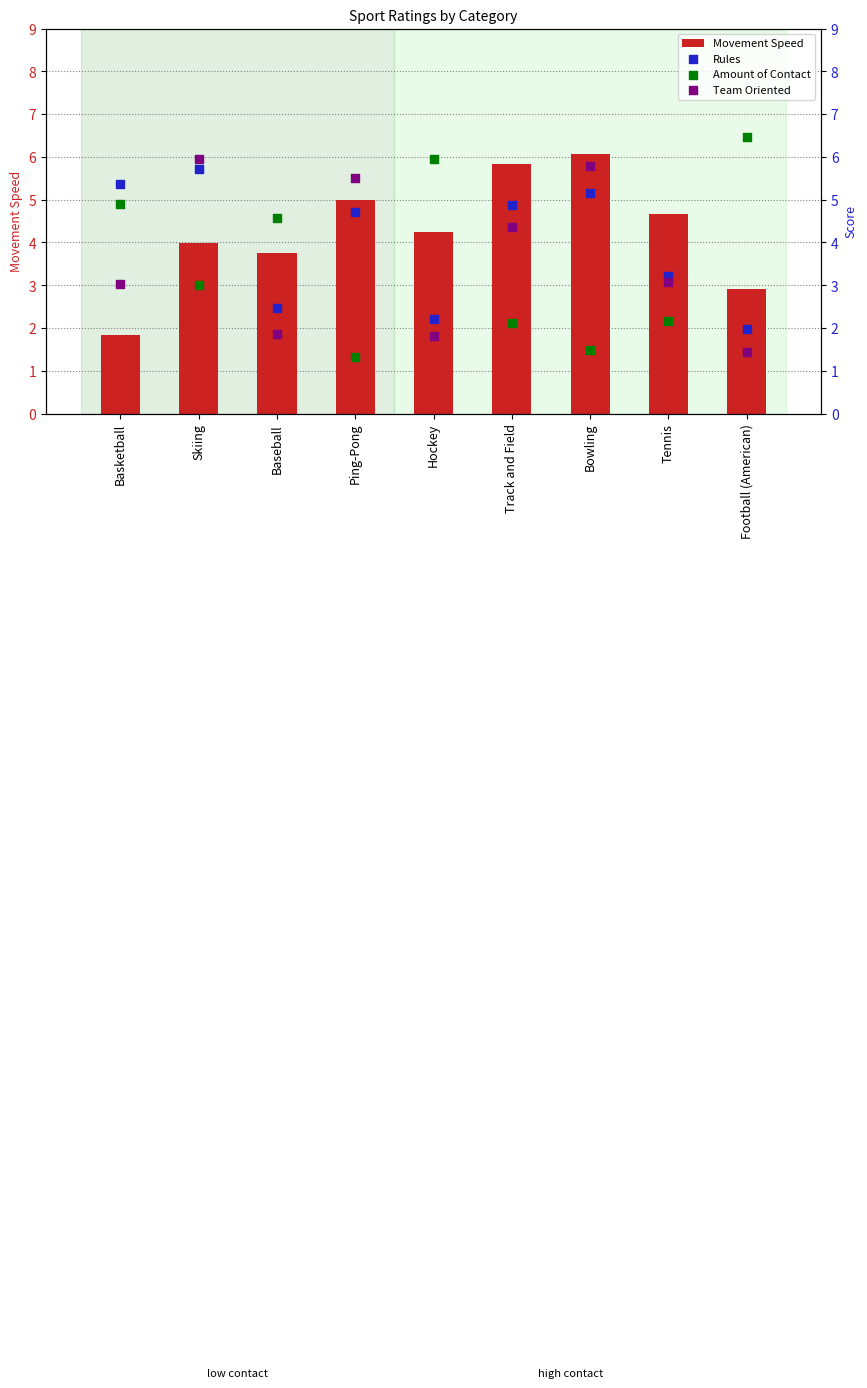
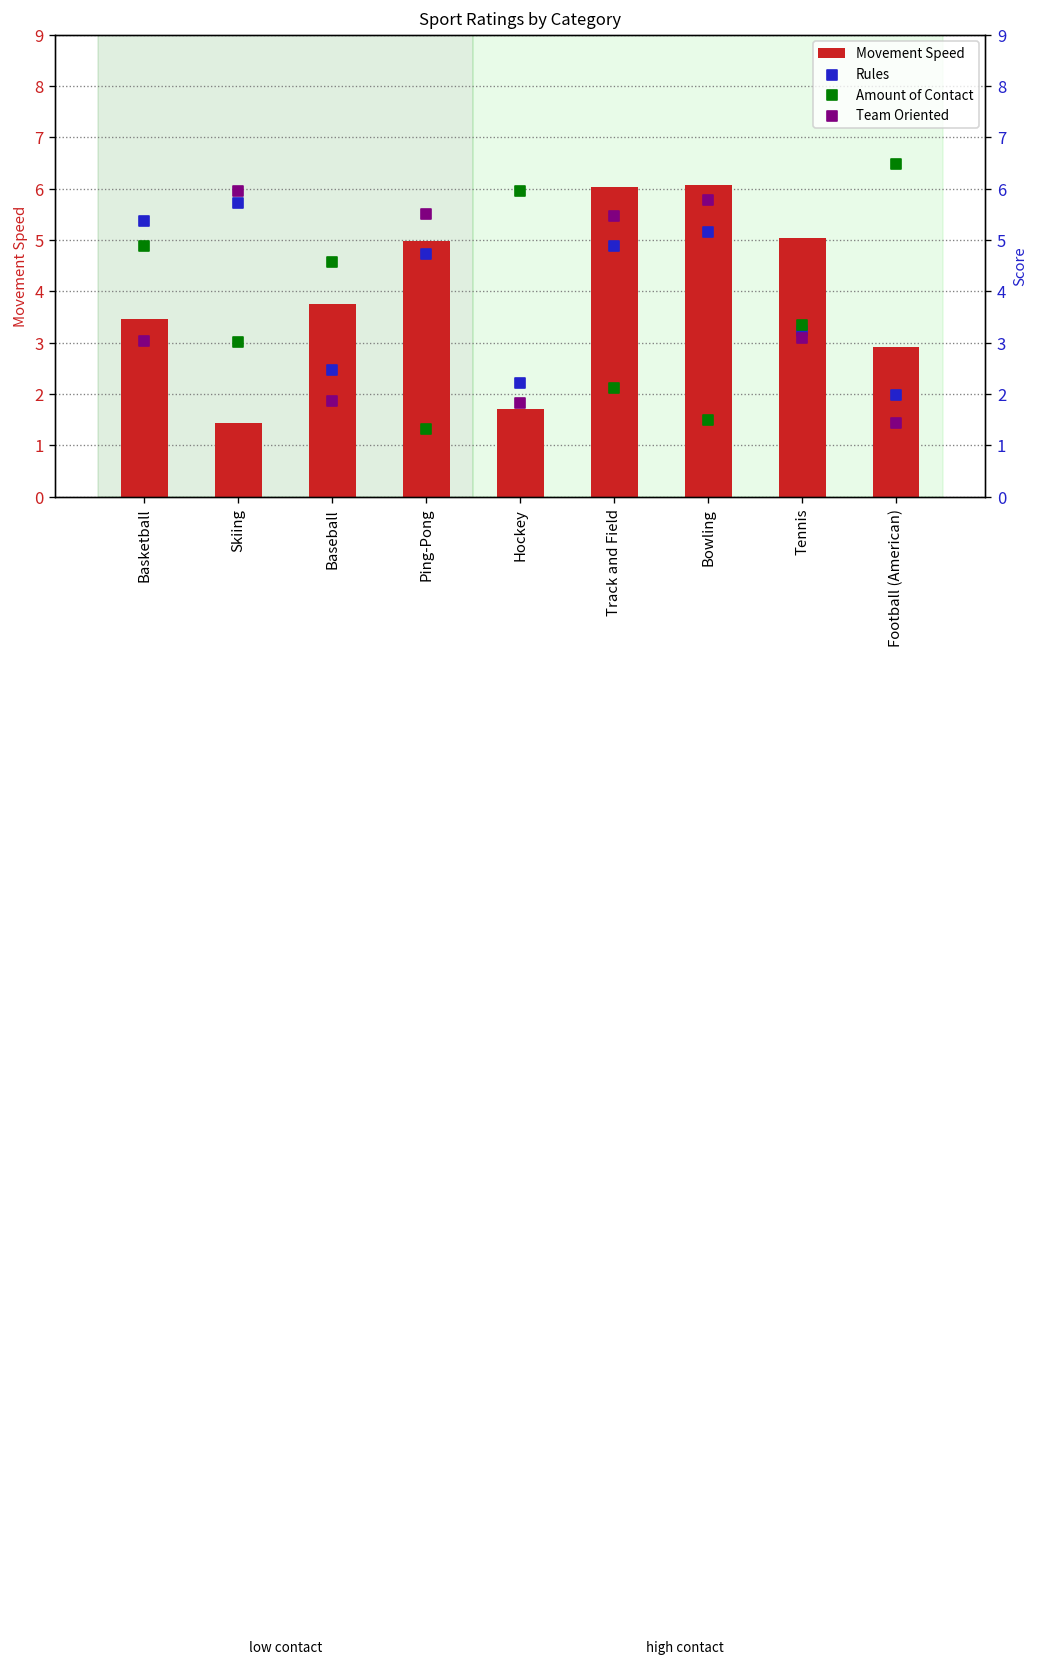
  {
    "Movement Speed": {
-     "Basketball": 1.8,
-     "Skiing": 4.0,
+     "Basketball": 3.5,
+     "Skiing": 1.4,
      "Baseball": 3.8,
      "Ping-Pong": 5.0,
-     "Hockey": 4.2,
-     "Track and Field": 5.8,
+     "Hockey": 1.7,
+     "Track and Field": 6.0,
      "Bowling": 6.1,
-     "Tennis": 4.7,
+     "Tennis": 5.0,
      "Football (American)": 2.9
    },
    "Amount of Contact": {
-     "Tennis": 2.2
+     "Tennis": 3.3
    },
    "Team Oriented": {
-     "Track and Field": 4.4
+     "Track and Field": 5.5
    }
  }
